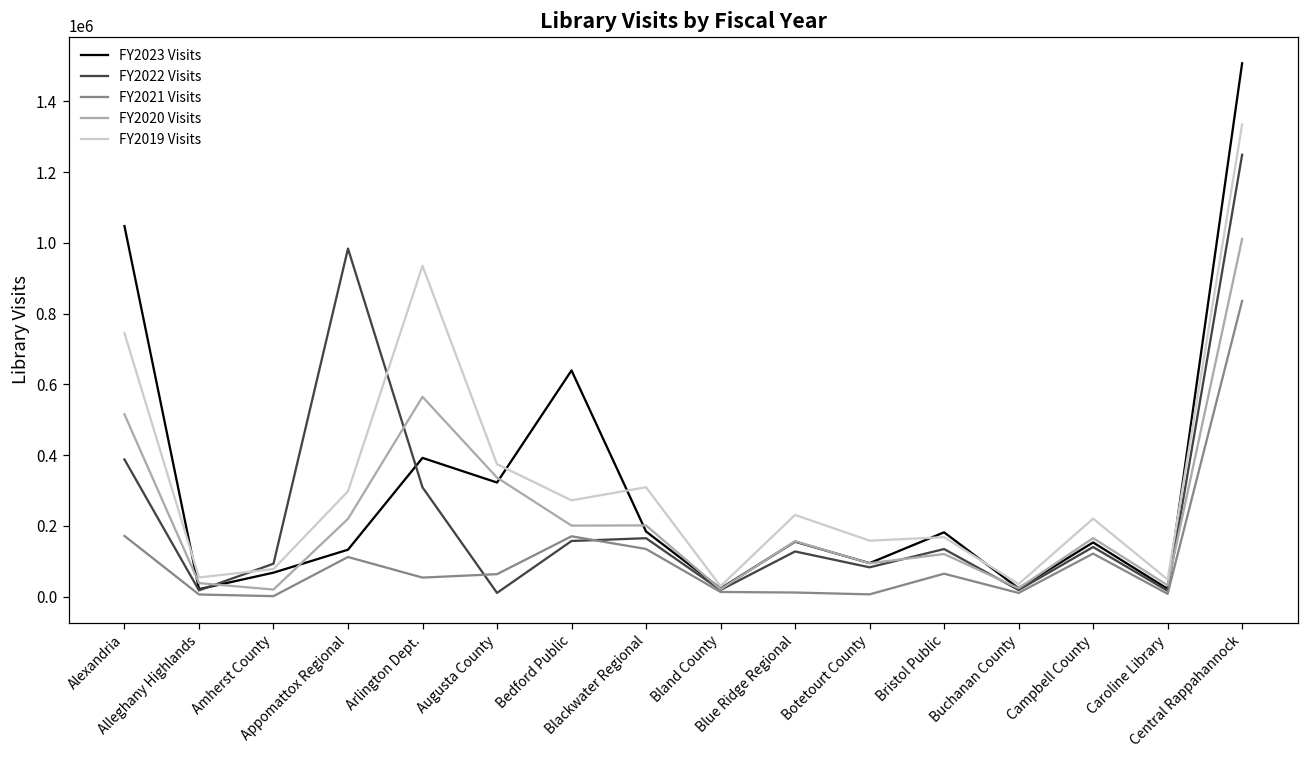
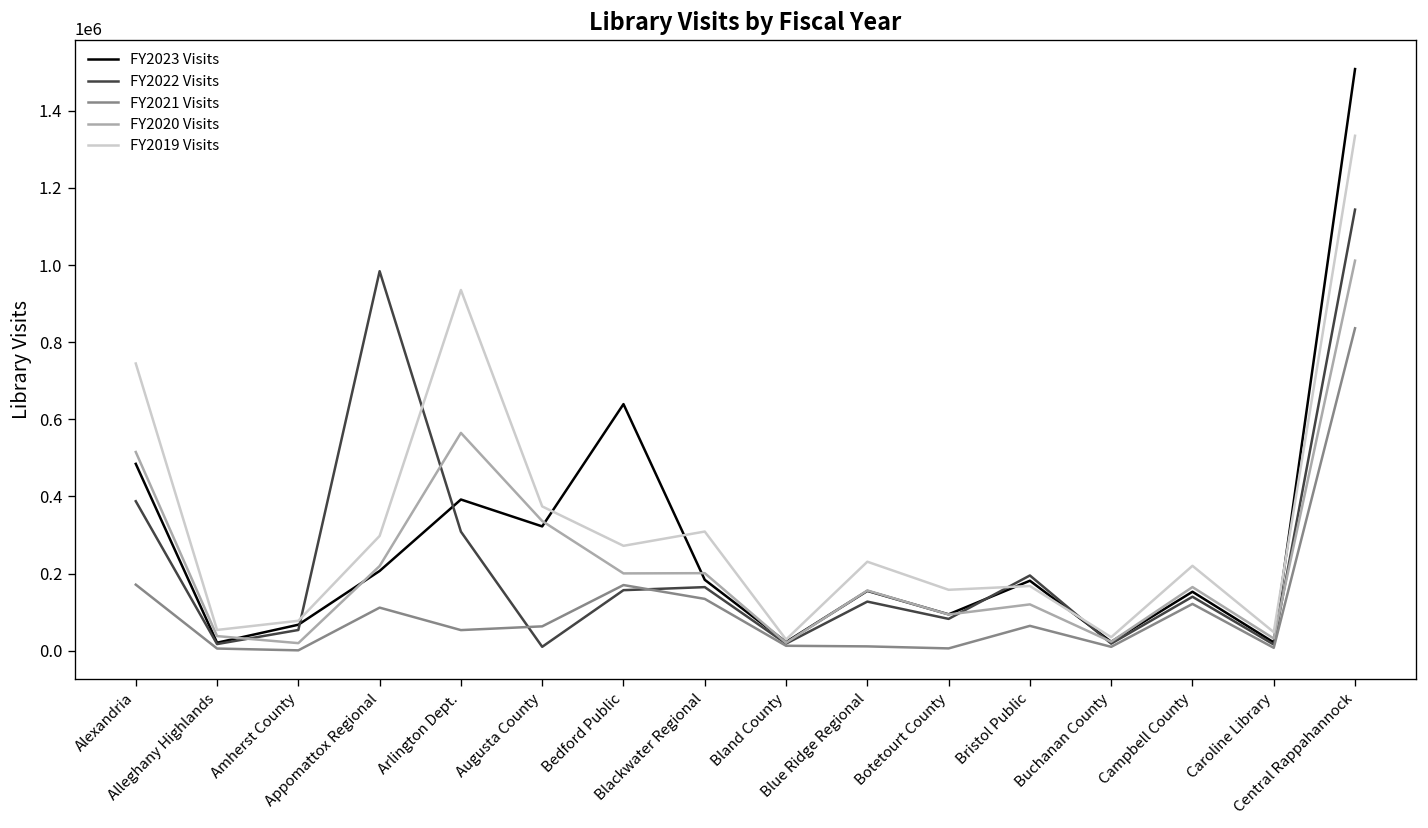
  {
    "FY2023 Visits": {
-     "Alexandria": 1050000,
+     "Alexandria": 480000,
      "Amherst County": 70000,
-     "Appomattox Regional": 130000,
+     "Appomattox Regional": 210000,
      "Arlington Dept.": 390000,
      "Augusta County": 320000,
      "Bedford Public": 640000,
      "Blackwater Regional": 180000,
      "Bristol Public": 180000,
      "Campbell County": 150000,
      "Central Rappahannock": 1510000
    },
    "FY2022 Visits": {
      "Alexandria": 390000,
-     "Amherst County": 90000,
+     "Amherst County": 50000,
      "Appomattox Regional": 980000,
      "Arlington Dept.": 310000,
      "Augusta County": 10000,
      "Bedford Public": 160000,
      "Blackwater Regional": 170000,
      "Blue Ridge Regional": 130000,
      "Botetourt County": 80000,
-     "Bristol Public": 130000,
+     "Bristol Public": 200000,
      "Campbell County": 140000,
-     "Central Rappahannock": 1250000
+     "Central Rappahannock": 1140000
    }
  }
